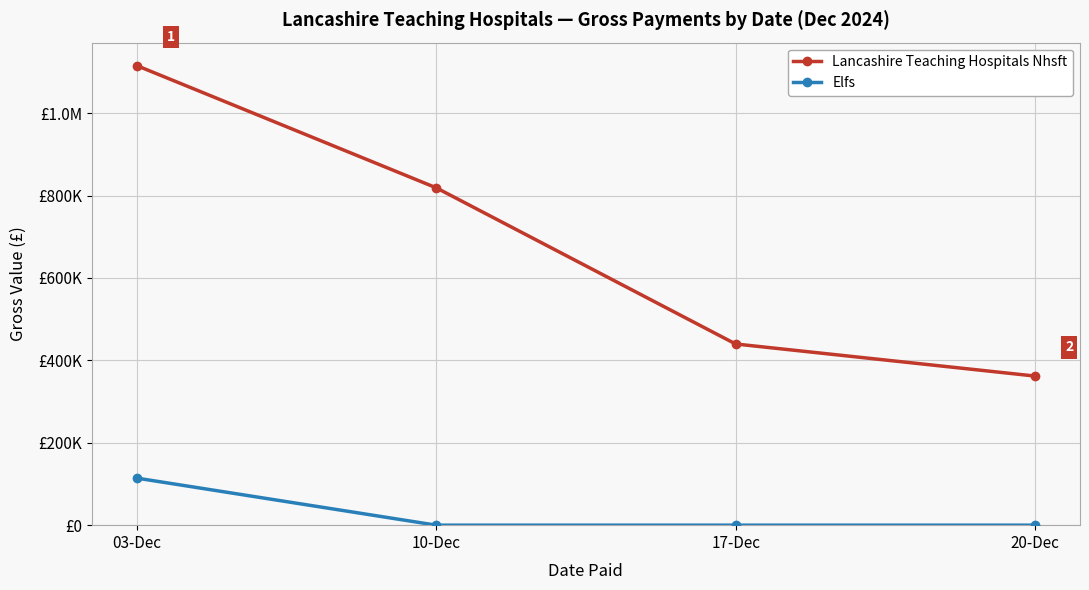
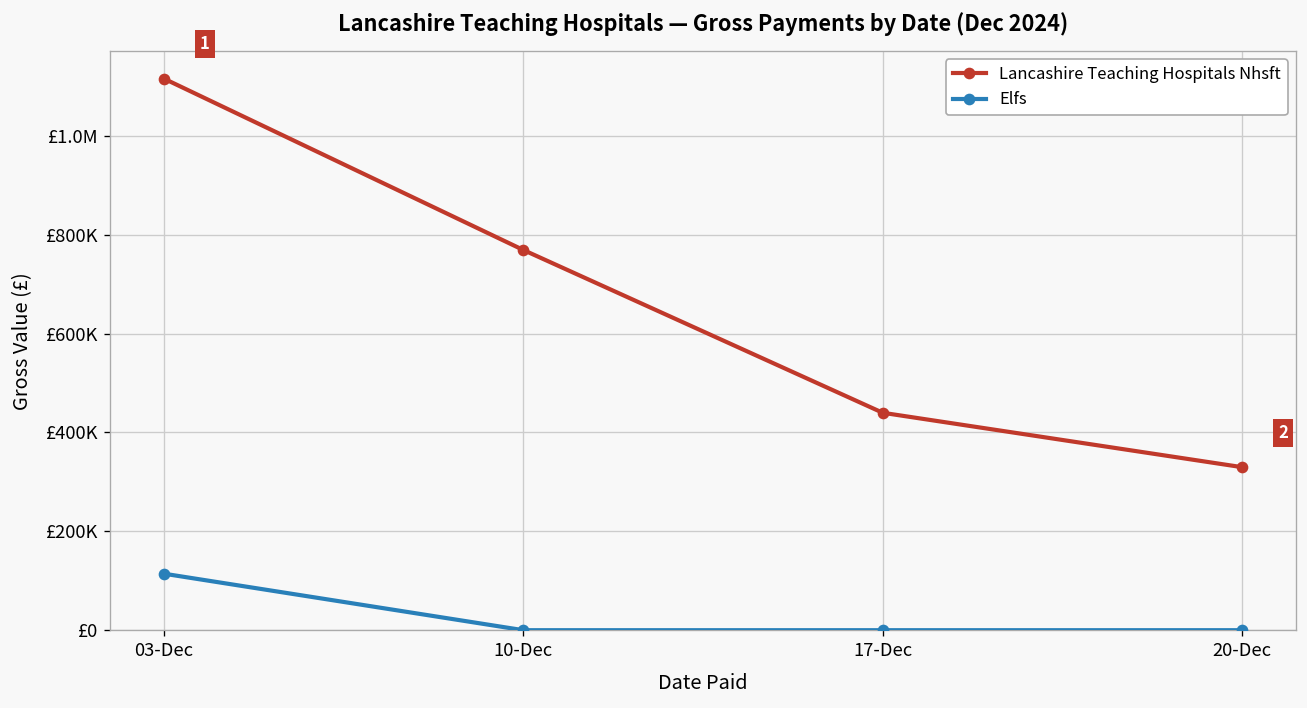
  {
    "Lancashire Teaching Hospitals Nhsft": {
      "03-Dec": "£1120000",
-     "10-Dec": "£820000",
+     "10-Dec": "£770000",
      "17-Dec": "£440000",
-     "20-Dec": "£360000"
+     "20-Dec": "£330000"
    },
    "Elfs": {
      "03-Dec": "£110000",
      "10-Dec": "£0",
      "17-Dec": "£0",
      "20-Dec": "£0"
    }
  }
